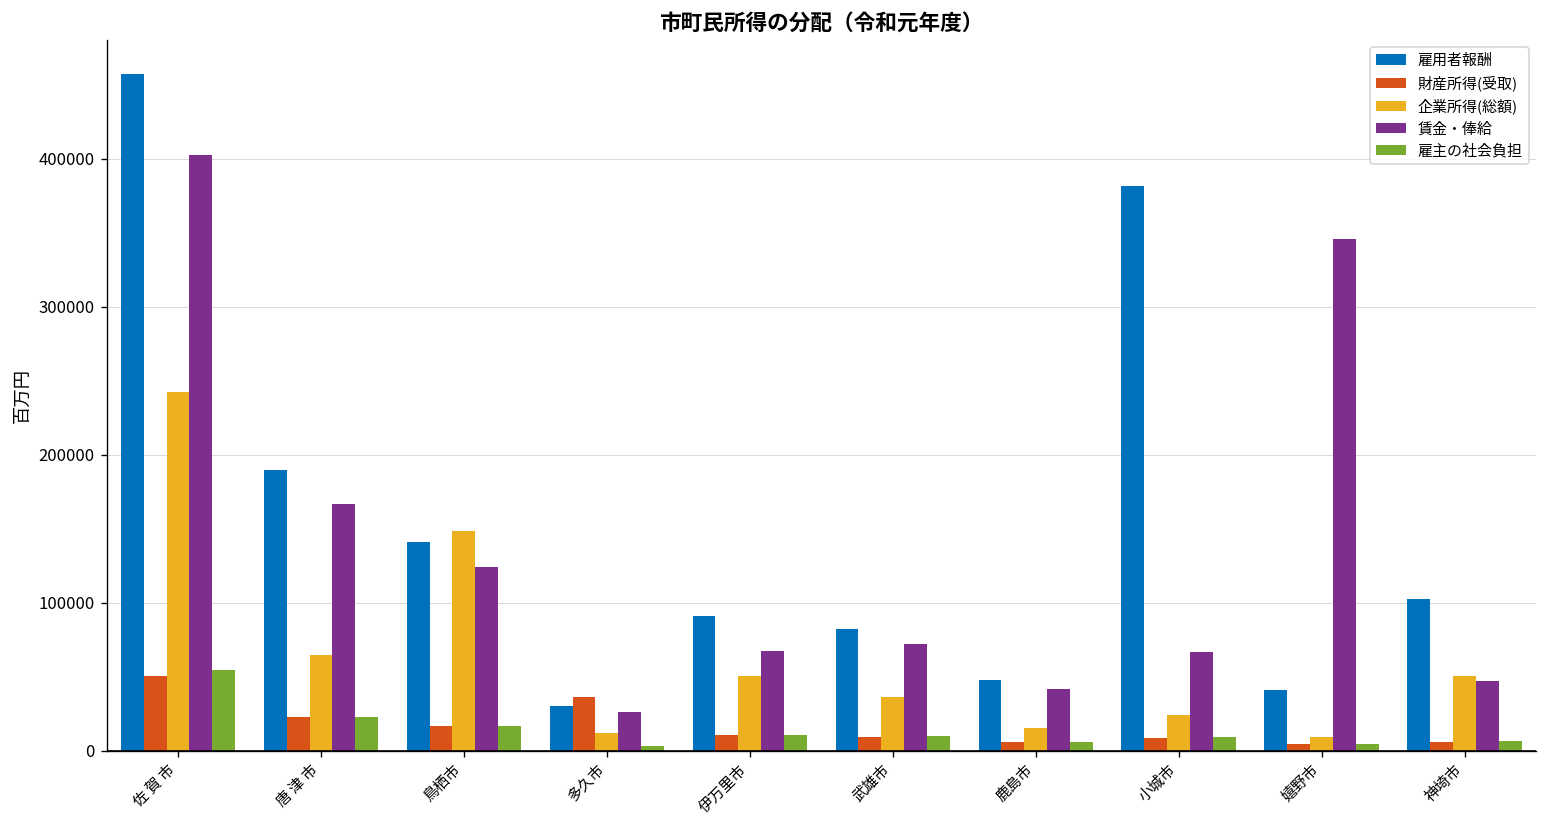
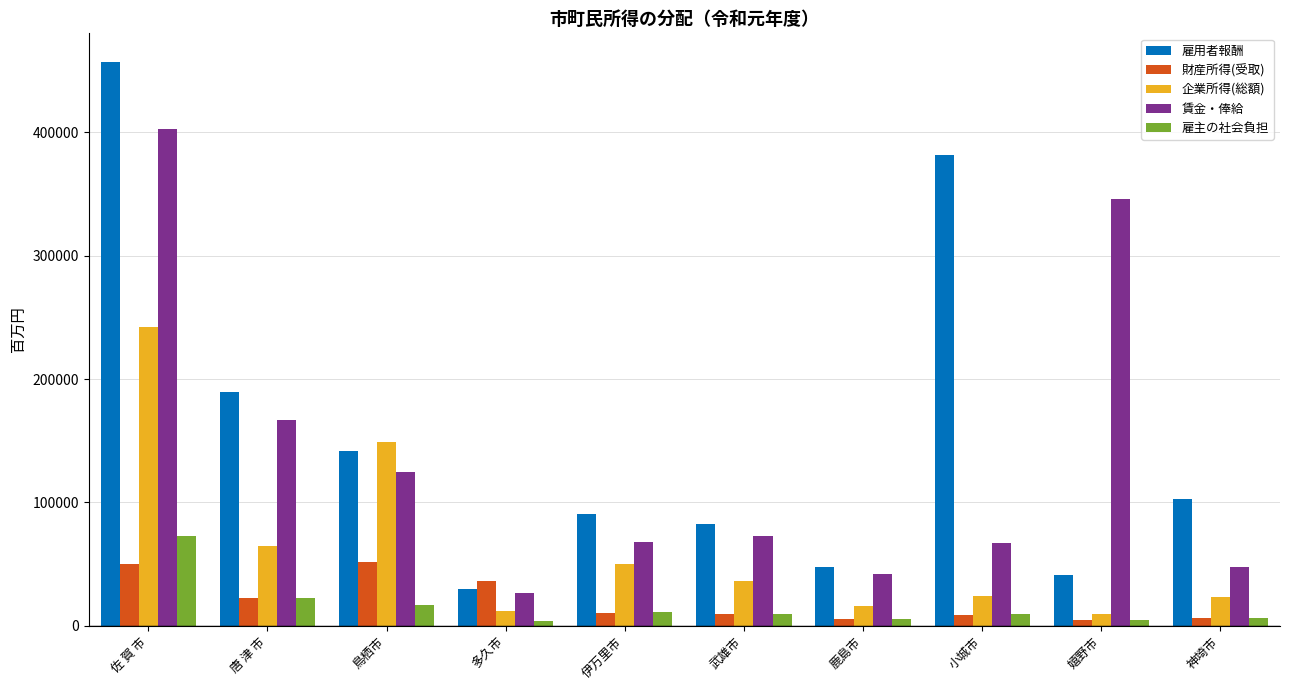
  {
    "雇用者報酬": {
      "佐 賀 市": 457000,
      "唐 津 市": 190000,
      "鳥栖市": 141000,
      "多久市": 30000,
      "伊万里市": 91000,
      "武雄市": 82000,
      "鹿島市": 48000,
      "小城市": 382000,
      "嬉野市": 41000,
      "神埼市": 102000
    },
    "財産所得(受取)": {
      "佐 賀 市": 50000,
      "唐 津 市": 23000,
-     "鳥栖市": 16000,
+     "鳥栖市": 52000,
      "多久市": 36000,
      "伊万里市": 10000,
      "武雄市": 10000,
      "鹿島市": 6000,
      "小城市": 8000,
      "嬉野市": 5000,
      "神埼市": 6000
    },
    "企業所得(総額)": {
      "佐 賀 市": 242000,
      "唐 津 市": 65000,
      "鳥栖市": 149000,
      "多久市": 12000,
      "伊万里市": 50000,
      "武雄市": 37000,
      "鹿島市": 16000,
      "小城市": 24000,
      "嬉野市": 9000,
-     "神埼市": 51000
+     "神埼市": 23000
    },
    "賃金・俸給": {
      "佐 賀 市": 403000,
      "唐 津 市": 167000,
      "鳥栖市": 124000,
      "多久市": 26000,
      "伊万里市": 68000,
      "武雄市": 72000,
      "鹿島市": 42000,
      "小城市": 67000,
      "嬉野市": 346000,
      "神埼市": 47000
    },
    "雇主の社会負担": {
-     "佐 賀 市": 55000,
+     "佐 賀 市": 73000,
      "唐 津 市": 23000,
      "鳥栖市": 17000,
      "多久市": 4000,
      "伊万里市": 11000,
      "武雄市": 10000,
      "鹿島市": 6000,
      "小城市": 9000,
      "嬉野市": 5000,
      "神埼市": 6000
    }
  }
